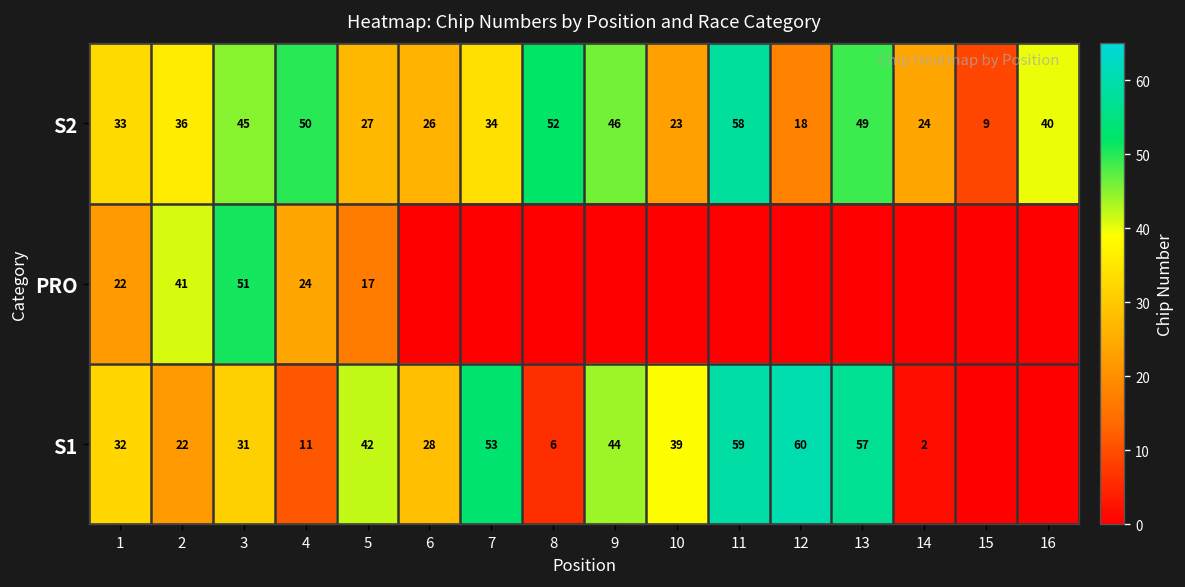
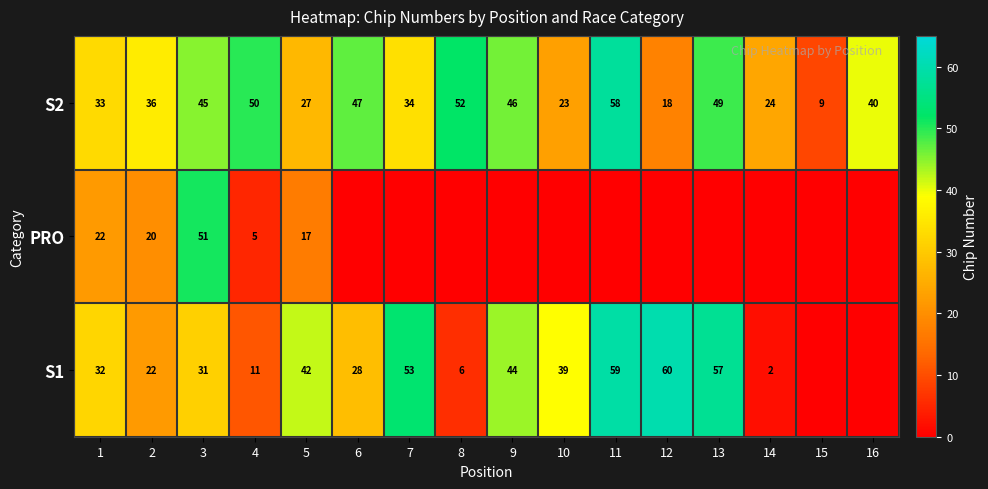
  {
    "S2": {
      "1": 33,
      "2": 36,
      "3": 45,
      "4": 50,
      "5": 27,
-     "6": 26,
+     "6": 47,
      "7": 34,
      "8": 52,
      "9": 46,
      "10": 23,
      "11": 58,
      "12": 18,
      "13": 49,
      "14": 24,
      "16": 40
    },
    "PRO": {
      "1": 22,
-     "2": 41,
+     "2": 20,
      "3": 51,
-     "4": 24,
+     "4": 5,
      "5": 17
    },
    "S1": {
      "1": 32,
      "2": 22,
      "3": 31,
      "4": 11,
      "5": 42,
      "6": 28,
      "7": 53,
      "8": 6,
      "9": 44,
      "10": 39,
      "11": 59,
      "12": 60,
      "13": 57,
      "14": 2
    }
  }
